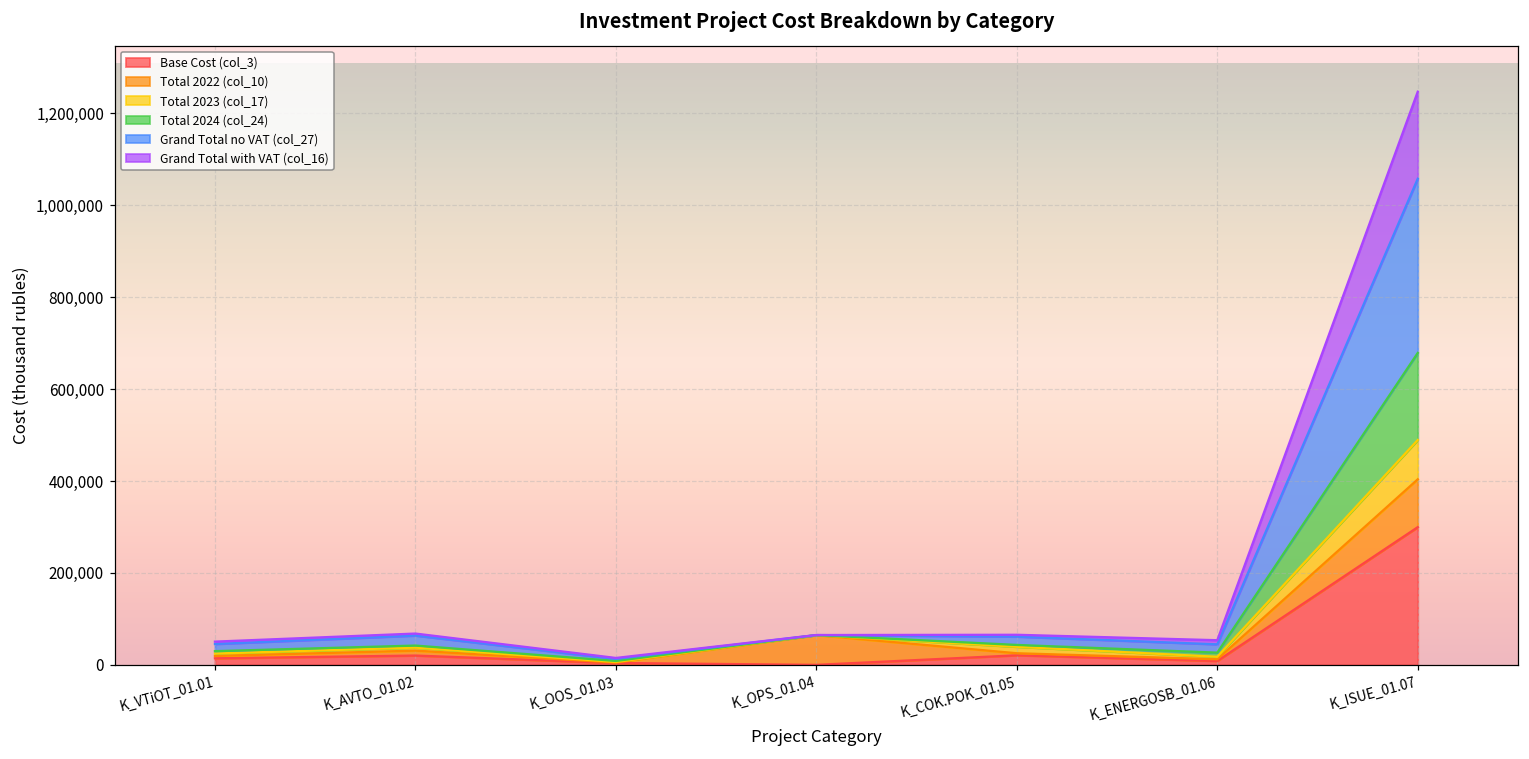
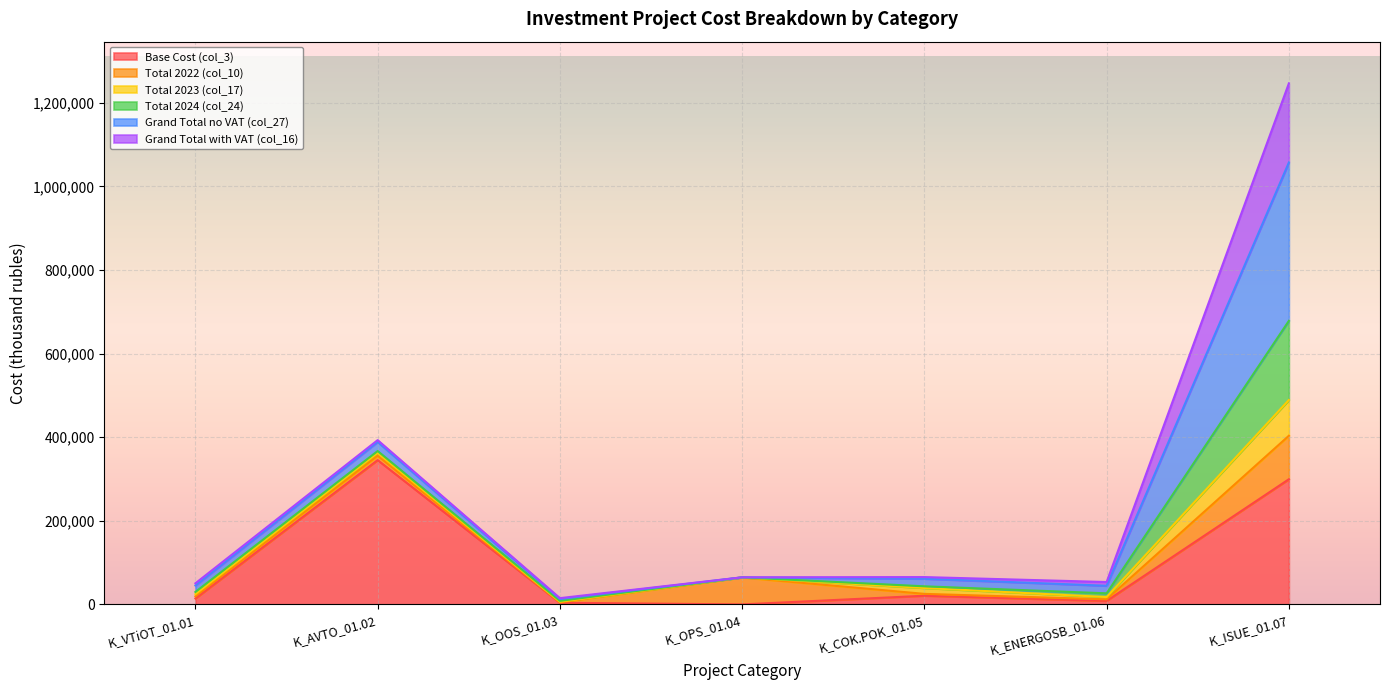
  {
    "Base Cost (col_3)": {
-     "K_AVTO_01.02": "20,000",
+     "K_AVTO_01.02": "350,000",
      "K_OPS_01.04": "0",
      "K_ISUE_01.07": "300,000"
    },
    "Total 2022 (col_10)": {
      "K_AVTO_01.02": "10,000",
      "K_ISUE_01.07": "100,000"
    },
    "Total 2023 (col_17)": {
      "K_ISUE_01.07": "90,000"
    },
    "Total 2024 (col_24)": {
      "K_ENERGOSB_01.06": "10,000",
      "K_ISUE_01.07": "190,000"
    },
    "Grand Total no VAT (col_27)": {
      "K_ENERGOSB_01.06": "20,000",
      "K_ISUE_01.07": "380,000"
    },
    "Grand Total with VAT (col_16)": {
      "K_ENERGOSB_01.06": "10,000",
      "K_ISUE_01.07": "190,000"
    }
  }
